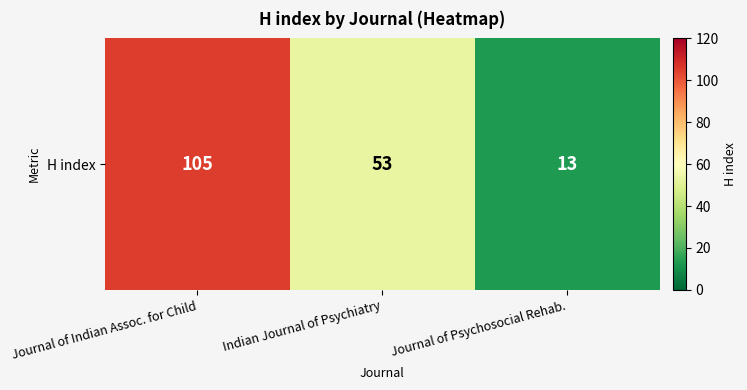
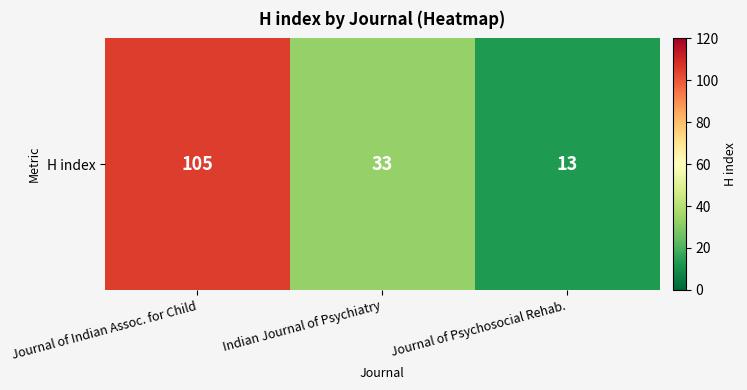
  {
    "H index": {
      "Journal of Indian Assoc. for Child": 105,
-     "Indian Journal of Psychiatry": 53,
+     "Indian Journal of Psychiatry": 33,
      "Journal of Psychosocial Rehab.": 13
    }
  }
